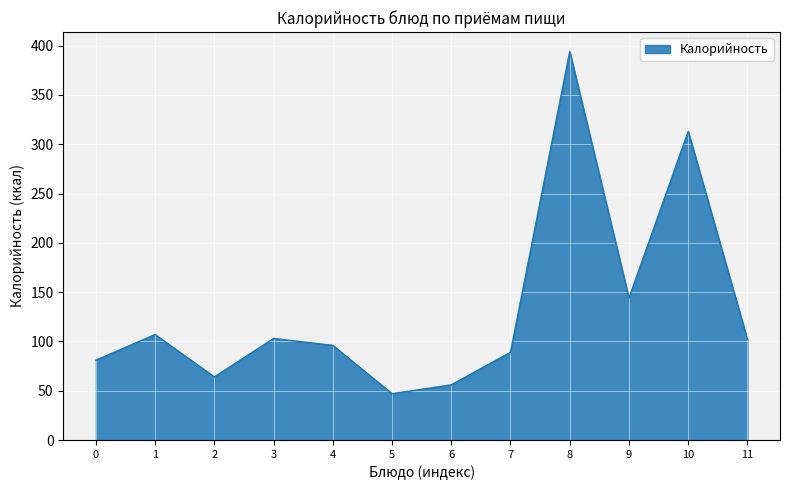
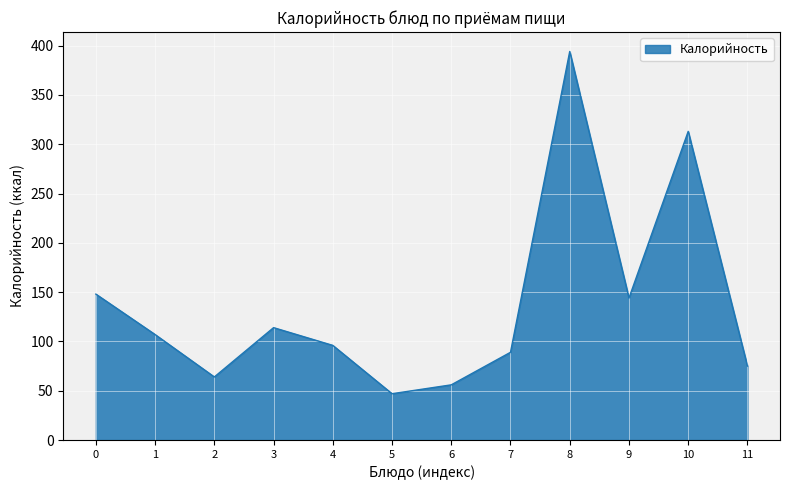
  {
-   "0": 80,
+   "0": 150,
    "1": 110,
    "2": 60,
-   "3": 100,
+   "3": 110,
    "4": 100,
    "5": 50,
    "6": 60,
    "7": 90,
    "8": 390,
    "9": 140,
    "10": 310,
-   "11": 100
+   "11": 80
  }
